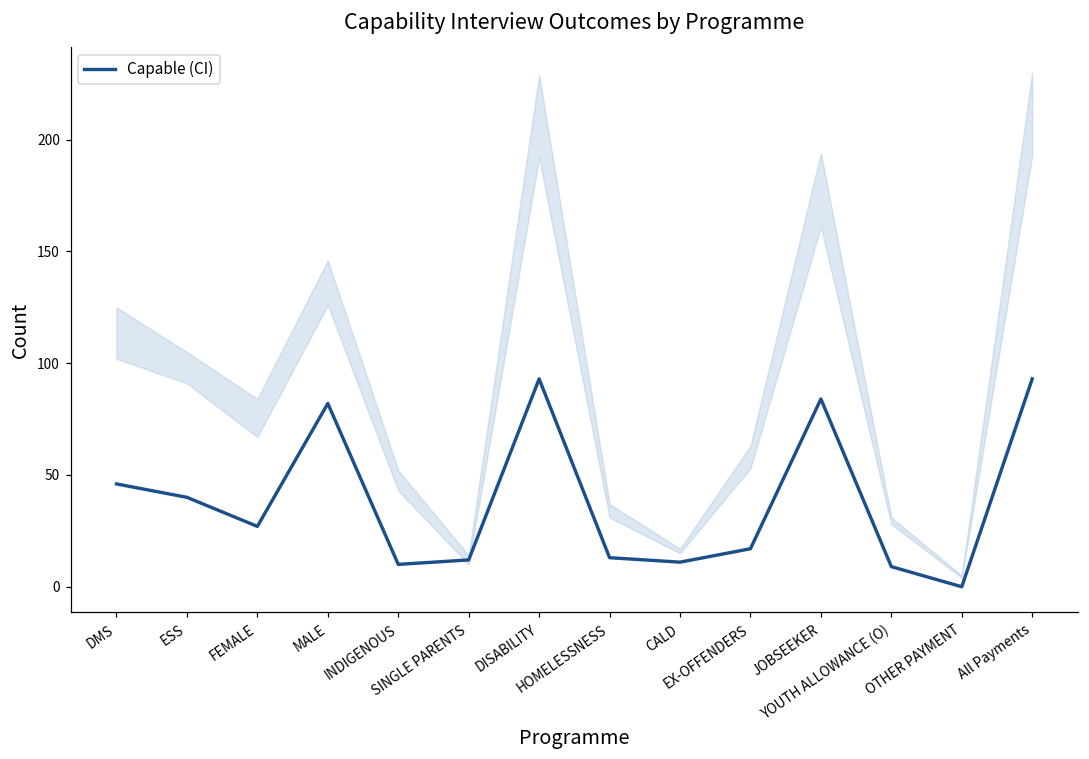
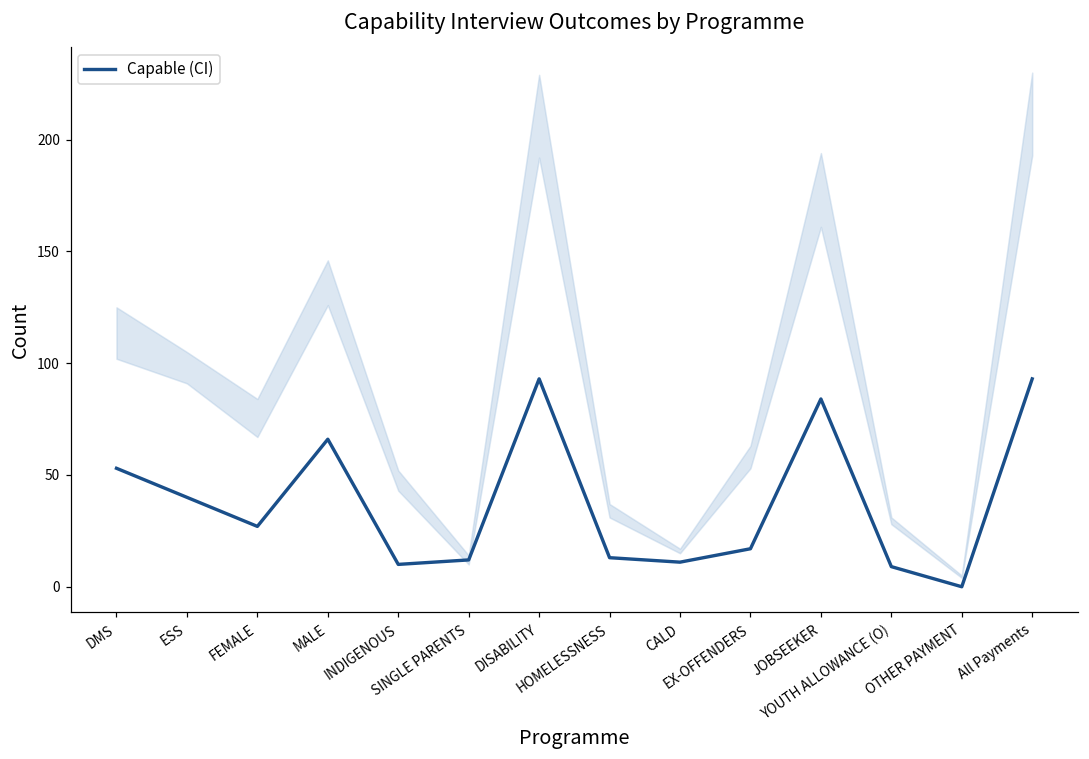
  {
    "Capable (CI)": {
-     "DMS": 46,
+     "DMS": 53,
      "ESS": 40,
      "FEMALE": 27,
-     "MALE": 82,
+     "MALE": 66,
      "INDIGENOUS": 10,
      "SINGLE PARENTS": 12,
      "DISABILITY": 93,
      "HOMELESSNESS": 13,
      "CALD": 11,
      "EX-OFFENDERS": 17,
      "JOBSEEKER": 84,
      "YOUTH ALLOWANCE (O)": 9,
      "OTHER PAYMENT": 0,
      "All Payments": 93
    }
  }
